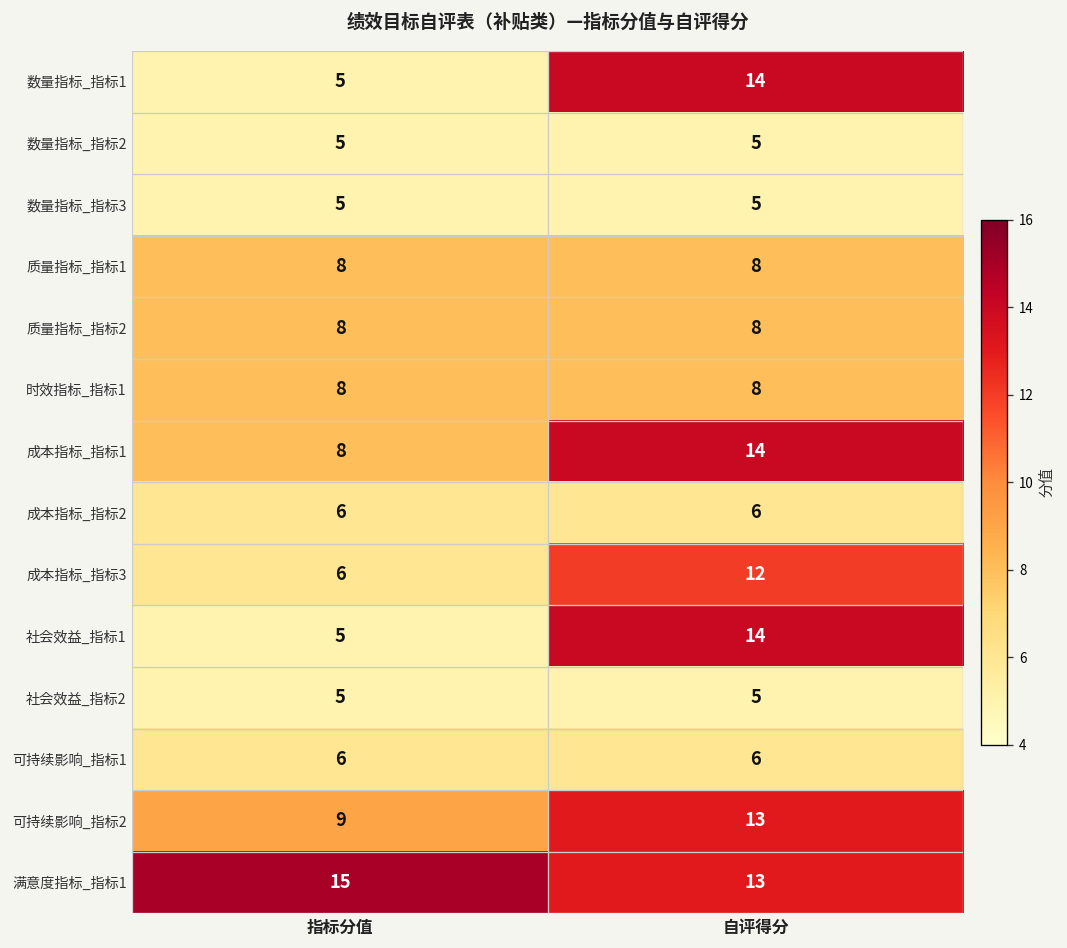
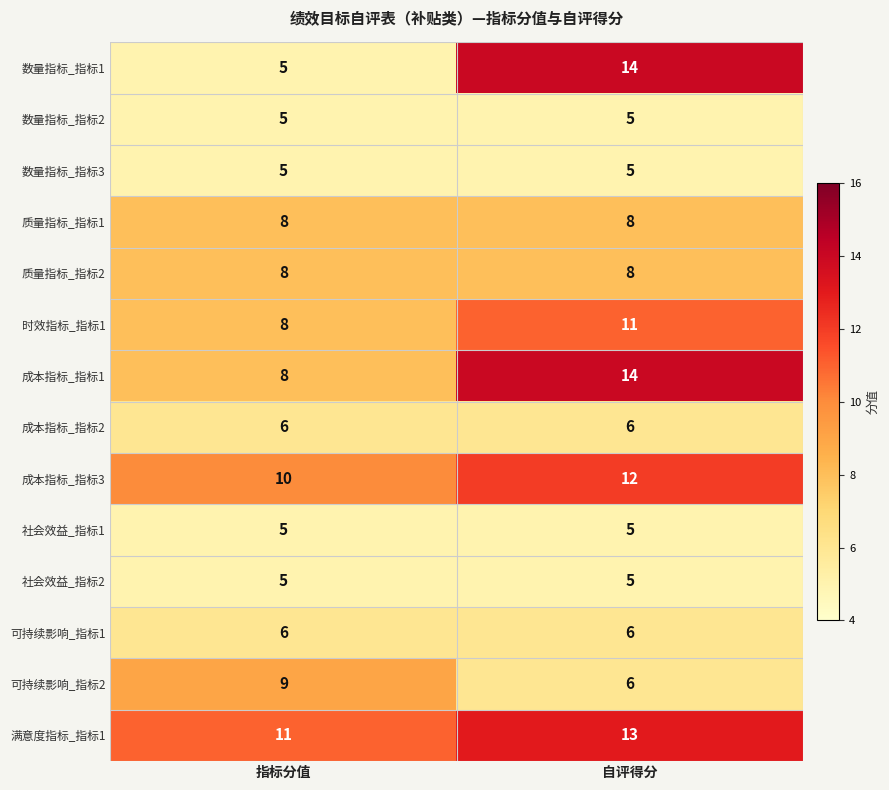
  {
    "数量指标_指标1": {
      "指标分值": 5,
      "自评得分": 14
    },
    "数量指标_指标2": {
      "指标分值": 5,
      "自评得分": 5
    },
    "数量指标_指标3": {
      "指标分值": 5,
      "自评得分": 5
    },
    "质量指标_指标1": {
      "指标分值": 8,
      "自评得分": 8
    },
    "质量指标_指标2": {
      "指标分值": 8,
      "自评得分": 8
    },
    "时效指标_指标1": {
      "指标分值": 8,
-     "自评得分": 8
+     "自评得分": 11
    },
    "成本指标_指标1": {
      "指标分值": 8,
      "自评得分": 14
    },
    "成本指标_指标2": {
      "指标分值": 6,
      "自评得分": 6
    },
    "成本指标_指标3": {
-     "指标分值": 6,
+     "指标分值": 10,
      "自评得分": 12
    },
    "社会效益_指标1": {
      "指标分值": 5,
-     "自评得分": 14
+     "自评得分": 5
    },
    "社会效益_指标2": {
      "指标分值": 5,
      "自评得分": 5
    },
    "可持续影响_指标1": {
      "指标分值": 6,
      "自评得分": 6
    },
    "可持续影响_指标2": {
      "指标分值": 9,
-     "自评得分": 13
+     "自评得分": 6
    },
    "满意度指标_指标1": {
-     "指标分值": 15,
+     "指标分值": 11,
      "自评得分": 13
    }
  }
